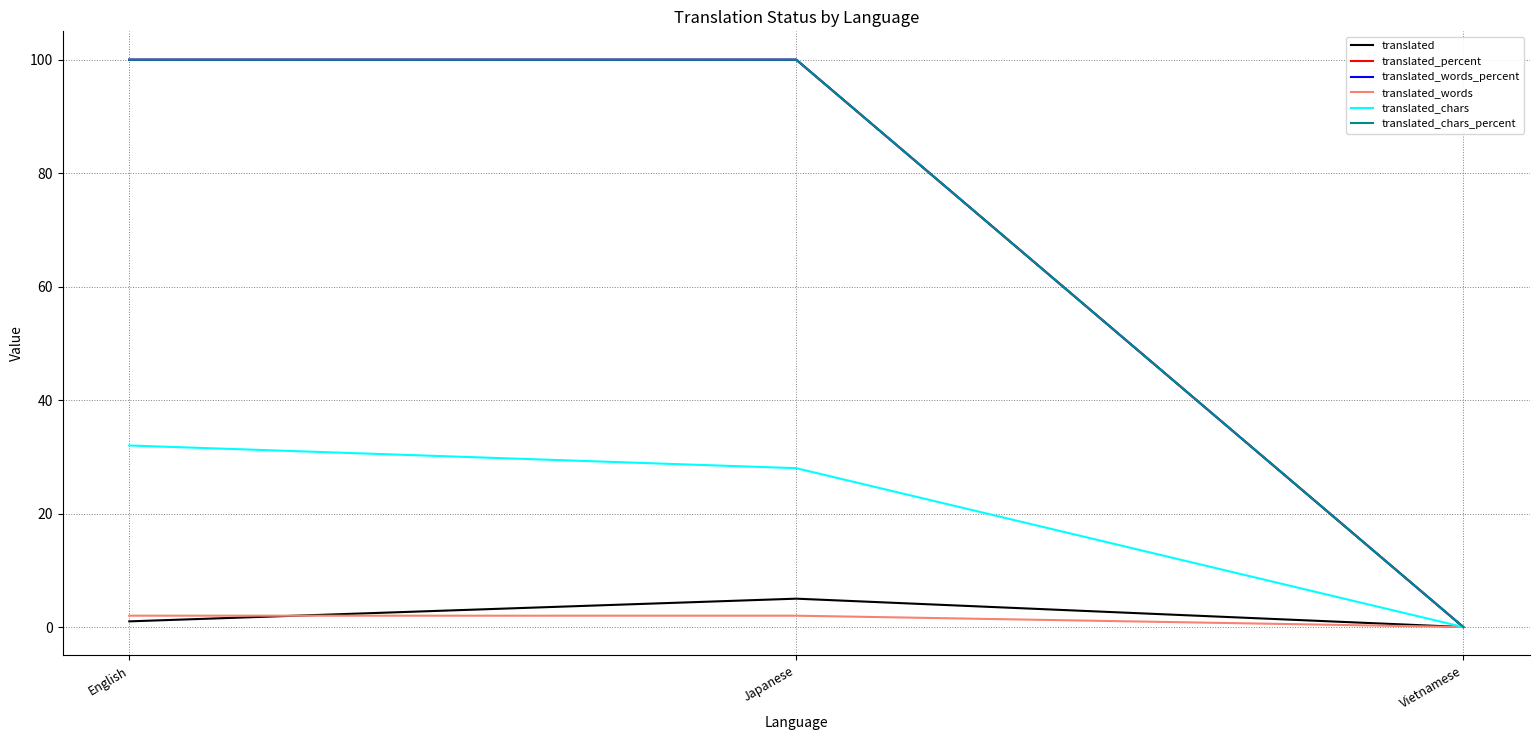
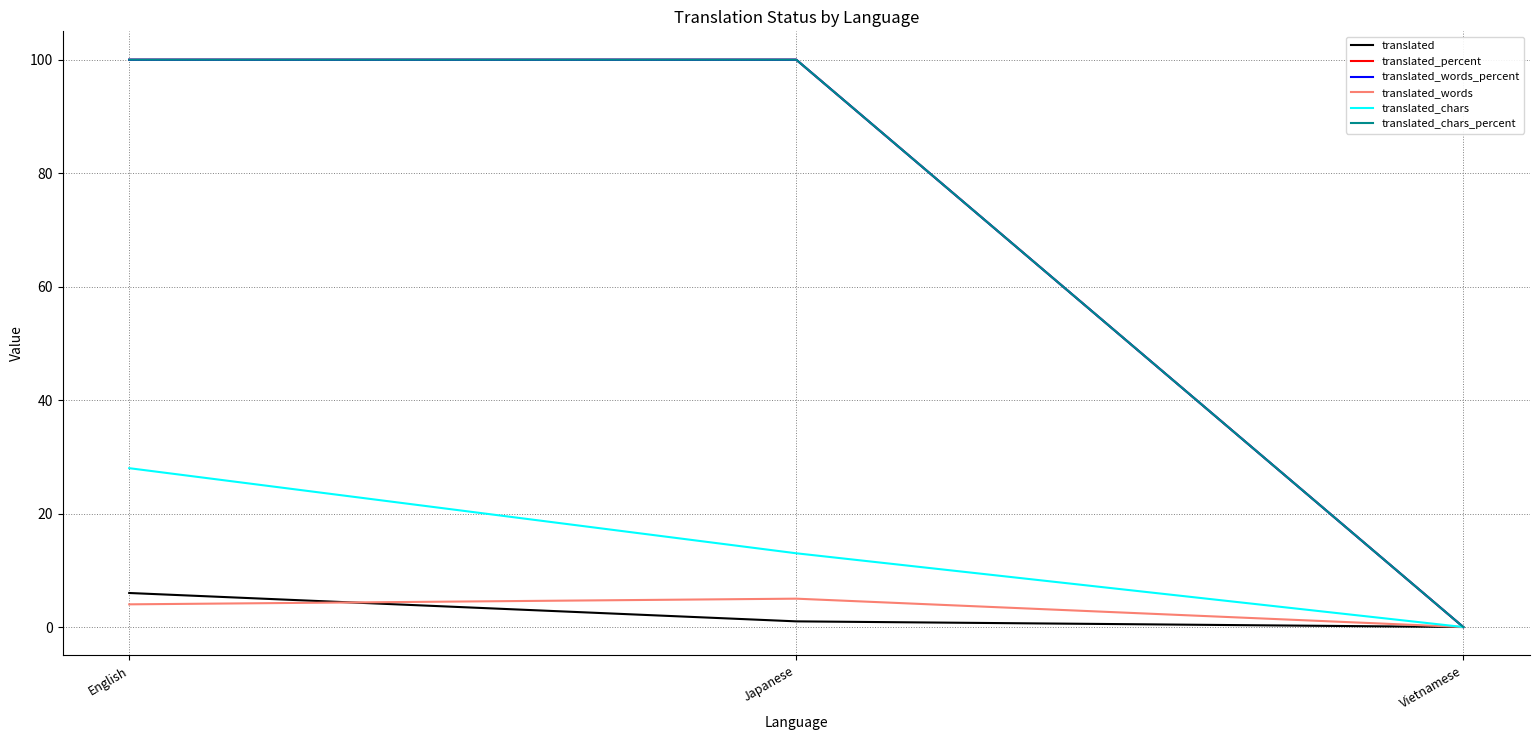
  {
    "translated": {
-     "English": 1,
-     "Japanese": 5
+     "English": 6,
+     "Japanese": 1
    },
    "translated_chars_percent": {
      "English": 100,
      "Japanese": 100
    },
    "translated_words": {
-     "English": 2,
-     "Japanese": 2
+     "English": 4,
+     "Japanese": 5
    },
    "translated_chars": {
-     "English": 32,
-     "Japanese": 28
+     "English": 28,
+     "Japanese": 13
    }
  }
